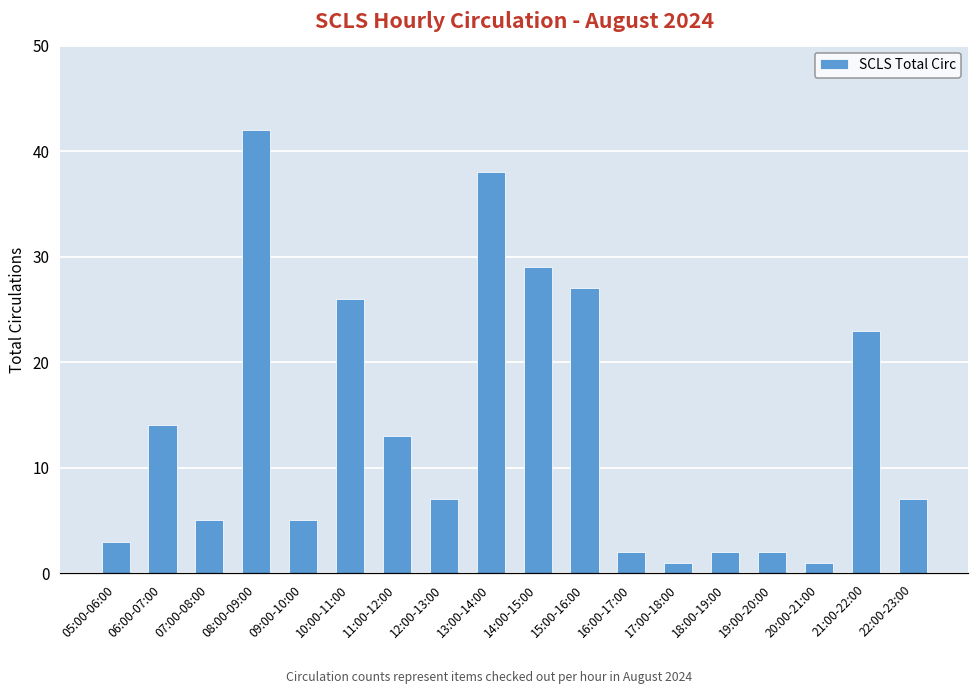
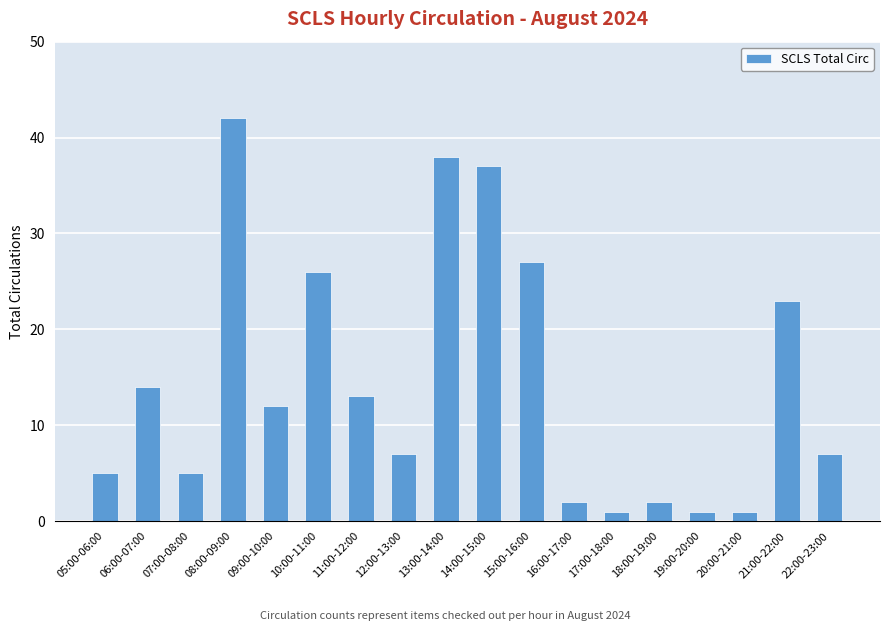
  {
-   "05:00-06:00": 3,
+   "05:00-06:00": 5,
    "06:00-07:00": 14,
    "07:00-08:00": 5,
    "08:00-09:00": 42,
-   "09:00-10:00": 5,
+   "09:00-10:00": 12,
    "10:00-11:00": 26,
    "11:00-12:00": 13,
    "12:00-13:00": 7,
    "13:00-14:00": 38,
-   "14:00-15:00": 29,
+   "14:00-15:00": 37,
    "15:00-16:00": 27,
    "16:00-17:00": 2,
    "17:00-18:00": 1,
    "18:00-19:00": 2,
-   "19:00-20:00": 2,
+   "19:00-20:00": 1,
    "20:00-21:00": 1,
    "21:00-22:00": 23,
    "22:00-23:00": 7
  }
